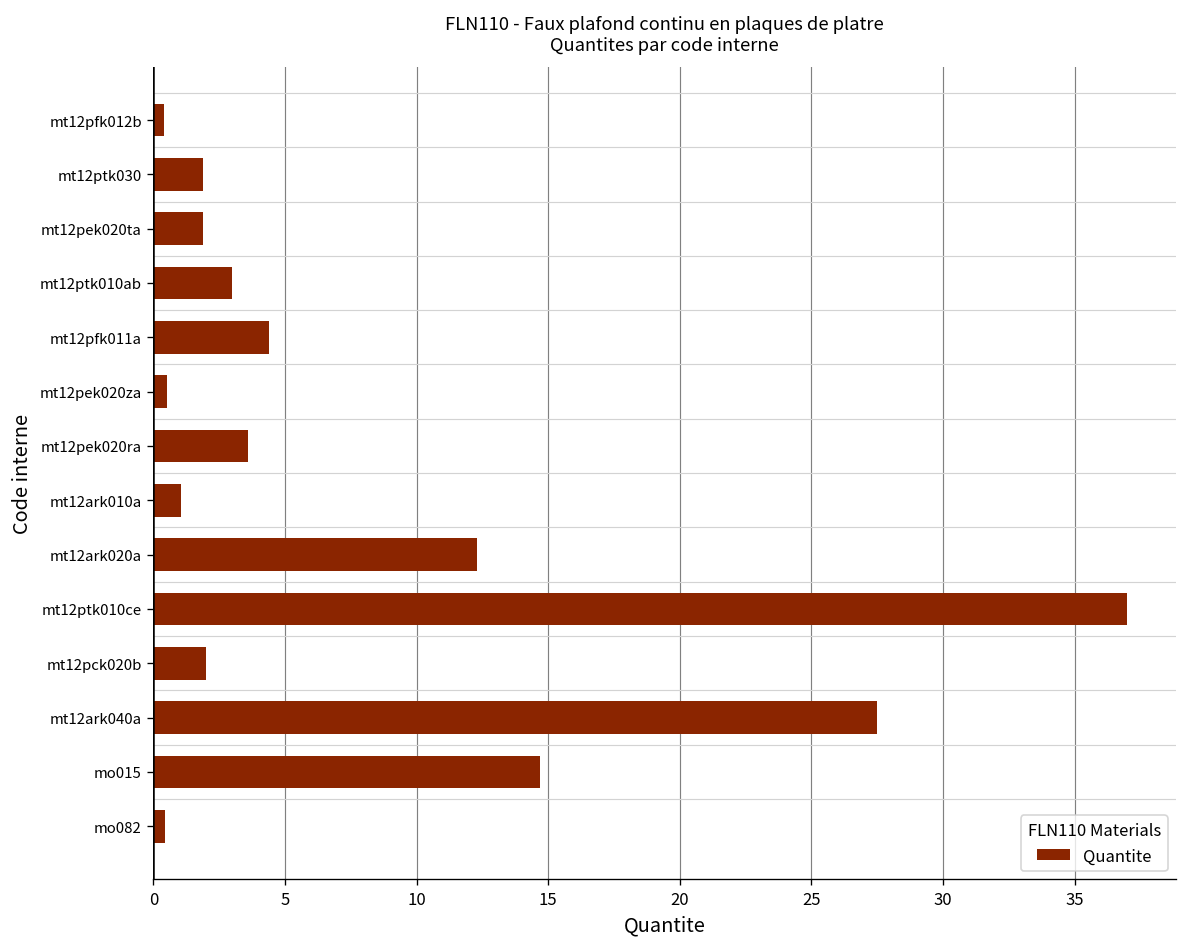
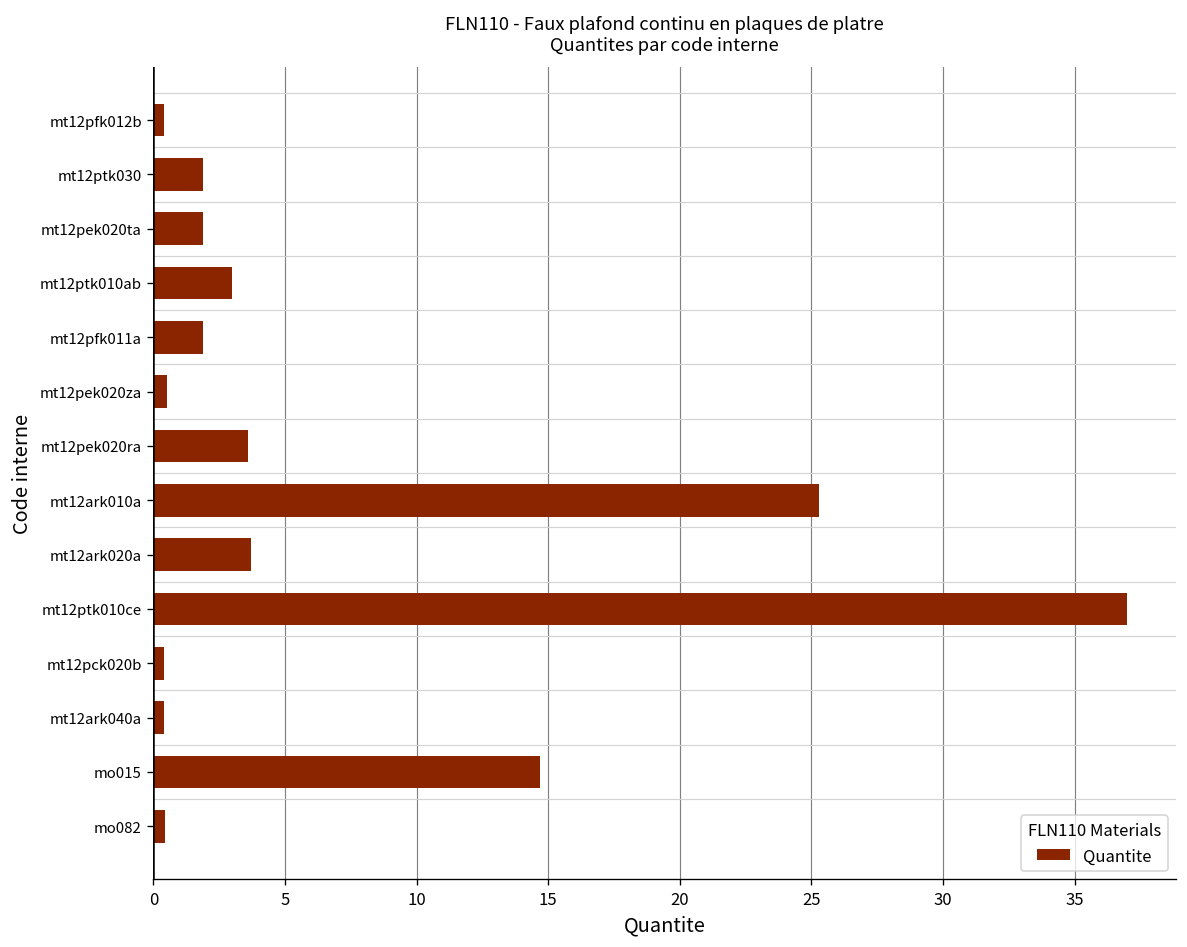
  {
    "mt12pfk012b": 0.4,
    "mt12ptk030": 1.9,
    "mt12pek020ta": 1.9,
    "mt12ptk010ab": 3.0,
-   "mt12pfk011a": 4.4,
+   "mt12pfk011a": 1.9,
    "mt12pek020za": 0.5,
    "mt12pek020ra": 3.6,
-   "mt12ark010a": 1.1,
-   "mt12ark020a": 12.3,
+   "mt12ark010a": 25.3,
+   "mt12ark020a": 3.7,
    "mt12ptk010ce": 37.0,
-   "mt12pck020b": 2.0,
-   "mt12ark040a": 27.5,
+   "mt12pck020b": 0.4,
+   "mt12ark040a": 0.4,
    "mo015": 14.7,
    "mo082": 0.4
  }
